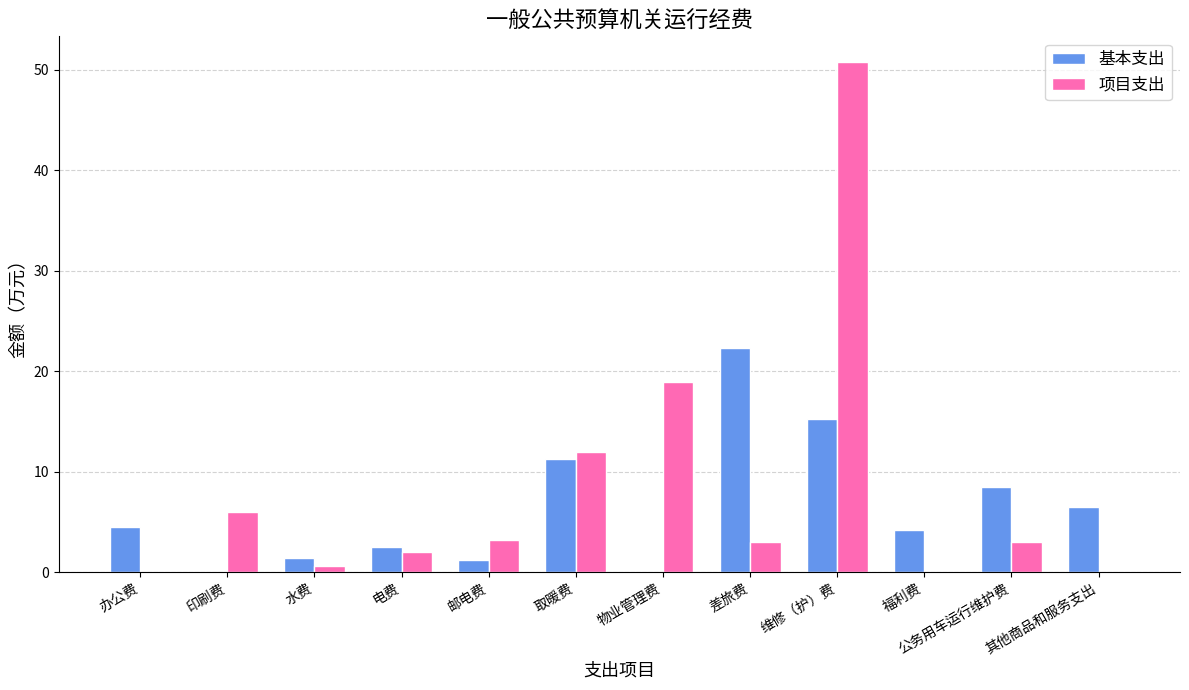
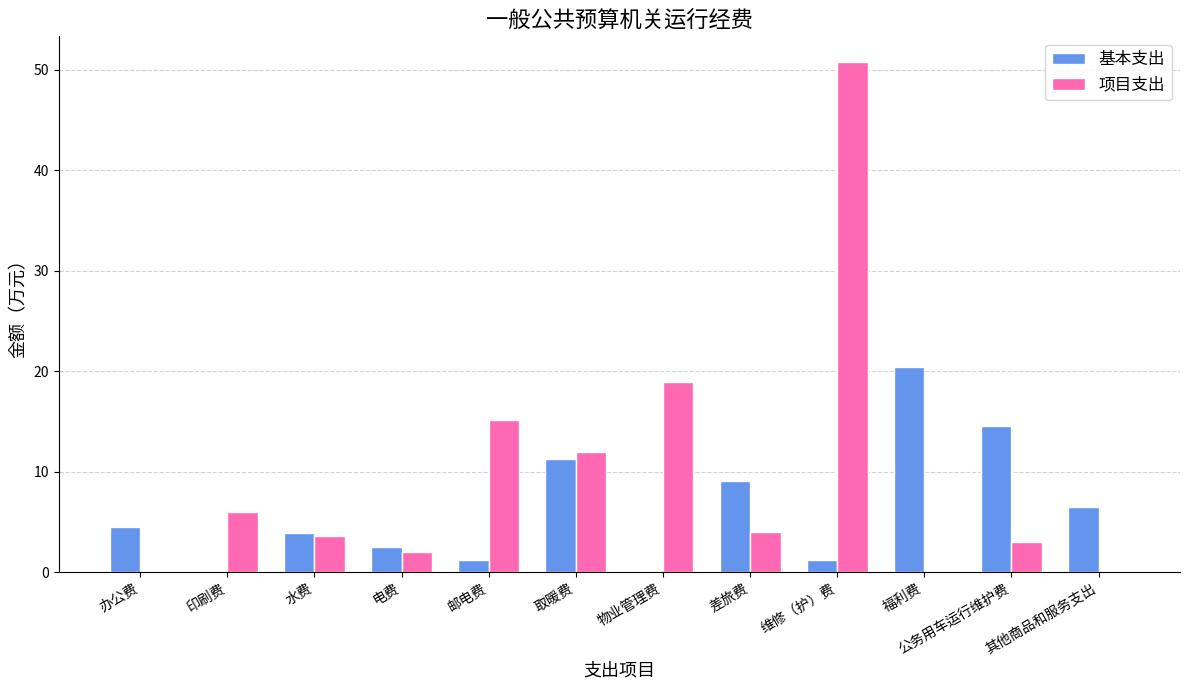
  {
    "基本支出": {
      "办公费": 4.5,
      "印刷费": 0.0,
-     "水费": 1.4,
+     "水费": 3.9,
      "电费": 2.5,
      "邮电费": 1.2,
      "取暖费": 11.2,
      "物业管理费": 0.0,
-     "差旅费": 22.4,
-     "维修（护）费": 15.3,
-     "福利费": 4.2,
-     "公务用车运行维护费": 8.5,
+     "差旅费": 9.1,
+     "维修（护）费": 1.2,
+     "福利费": 20.4,
+     "公务用车运行维护费": 14.6,
      "其他商品和服务支出": 6.5
    },
    "项目支出": {
      "办公费": 0.0,
      "印刷费": 6.0,
-     "水费": 0.6,
+     "水费": 3.6,
      "电费": 2.0,
-     "邮电费": 3.2,
+     "邮电费": 15.1,
      "取暖费": 12.0,
      "物业管理费": 18.9,
-     "差旅费": 3,
+     "差旅费": 4,
      "维修（护）费": 50.8,
      "福利费": 0.0,
      "公务用车运行维护费": 3.0,
      "其他商品和服务支出": 0.0
    }
  }
